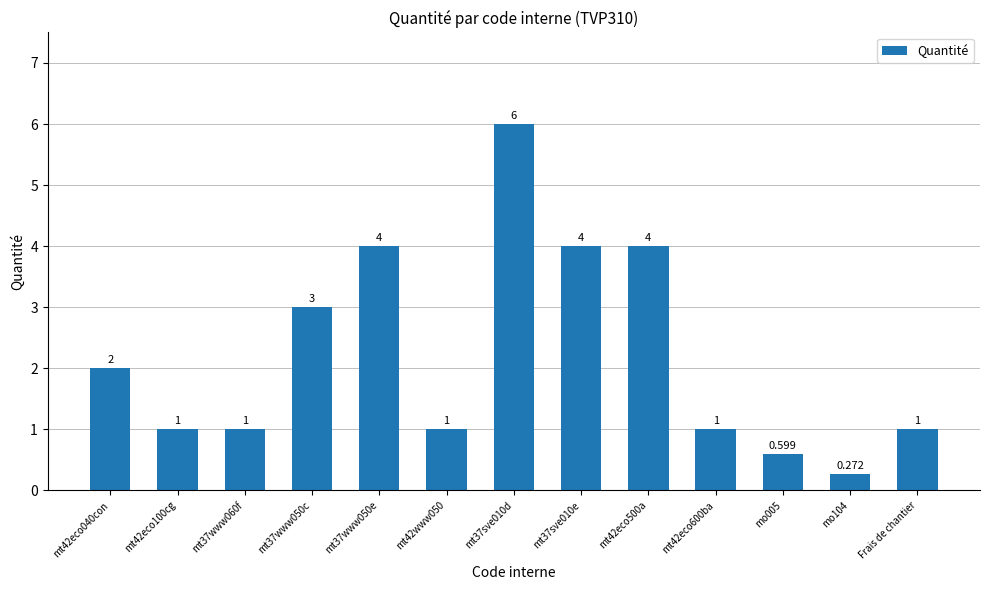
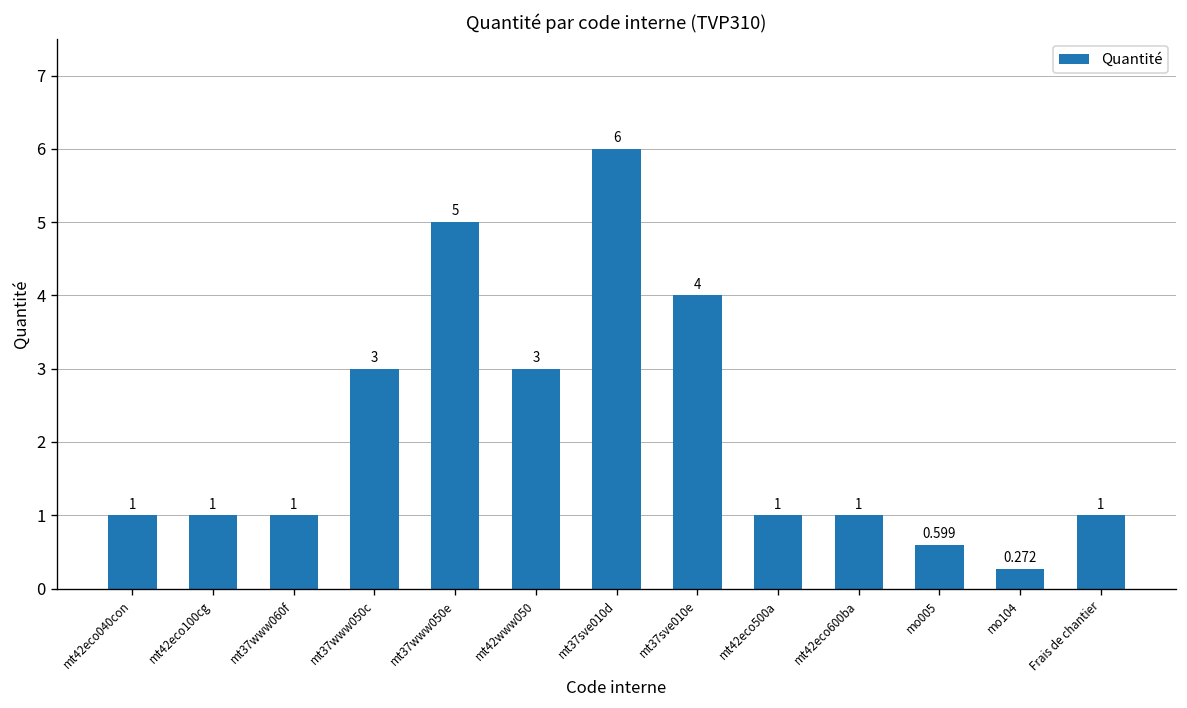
  {
-   "mt42eco040con": 2,
+   "mt42eco040con": 1,
    "mt42eco100cg": 1,
    "mt37www060f": 1,
    "mt37www050c": 3,
-   "mt37www050e": 4,
-   "mt42www050": 1,
+   "mt37www050e": 5,
+   "mt42www050": 3,
    "mt37sve010d": 6,
    "mt37sve010e": 4,
-   "mt42eco500a": 4,
+   "mt42eco500a": 1,
    "mt42eco600ba": 1,
    "mo005": 0.599,
    "mo104": 0.272,
    "Frais de chantier": 1
  }
